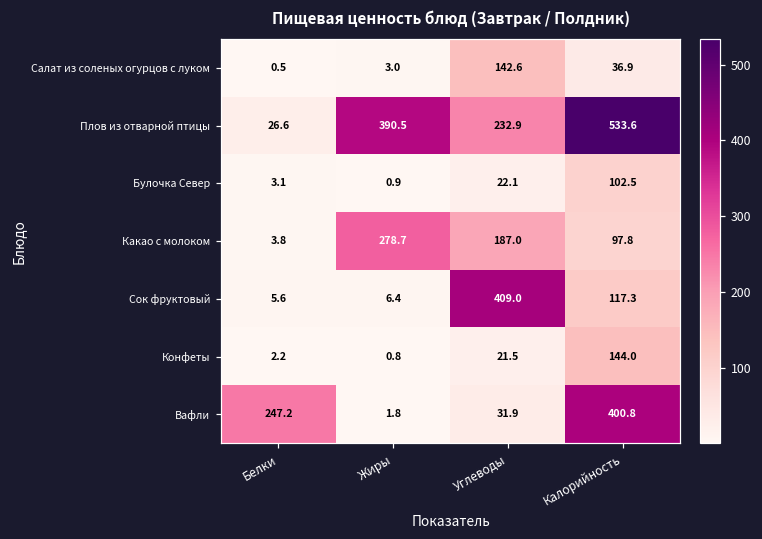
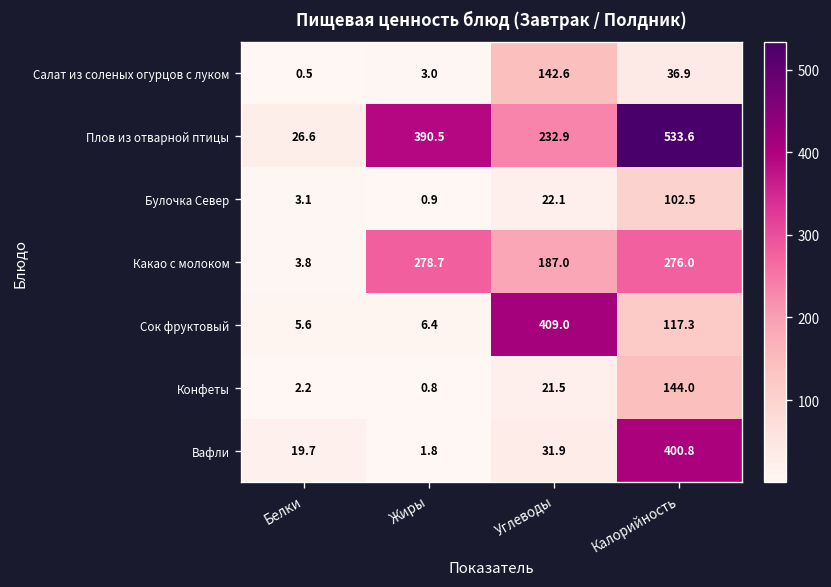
  {
    "Салат из соленых огурцов с луком": {
      "Белки": 0.5,
      "Жиры": 3.0,
      "Углеводы": 142.6,
      "Калорийность": 36.9
    },
    "Плов из отварной птицы": {
      "Белки": 26.6,
      "Жиры": 390.5,
      "Углеводы": 232.9,
      "Калорийность": 533.6
    },
    "Булочка Север": {
      "Белки": 3.1,
      "Жиры": 0.9,
      "Углеводы": 22.1,
      "Калорийность": 102.5
    },
    "Какао с молоком": {
      "Белки": 3.8,
      "Жиры": 278.7,
      "Углеводы": 187.0,
-     "Калорийность": 97.8
+     "Калорийность": 276.0
    },
    "Сок фруктовый": {
      "Белки": 5.6,
      "Жиры": 6.4,
      "Углеводы": 409.0,
      "Калорийность": 117.3
    },
    "Конфеты": {
      "Белки": 2.2,
      "Жиры": 0.8,
      "Углеводы": 21.5,
      "Калорийность": 144.0
    },
    "Вафли": {
-     "Белки": 247.2,
+     "Белки": 19.7,
      "Жиры": 1.8,
      "Углеводы": 31.9,
      "Калорийность": 400.8
    }
  }
